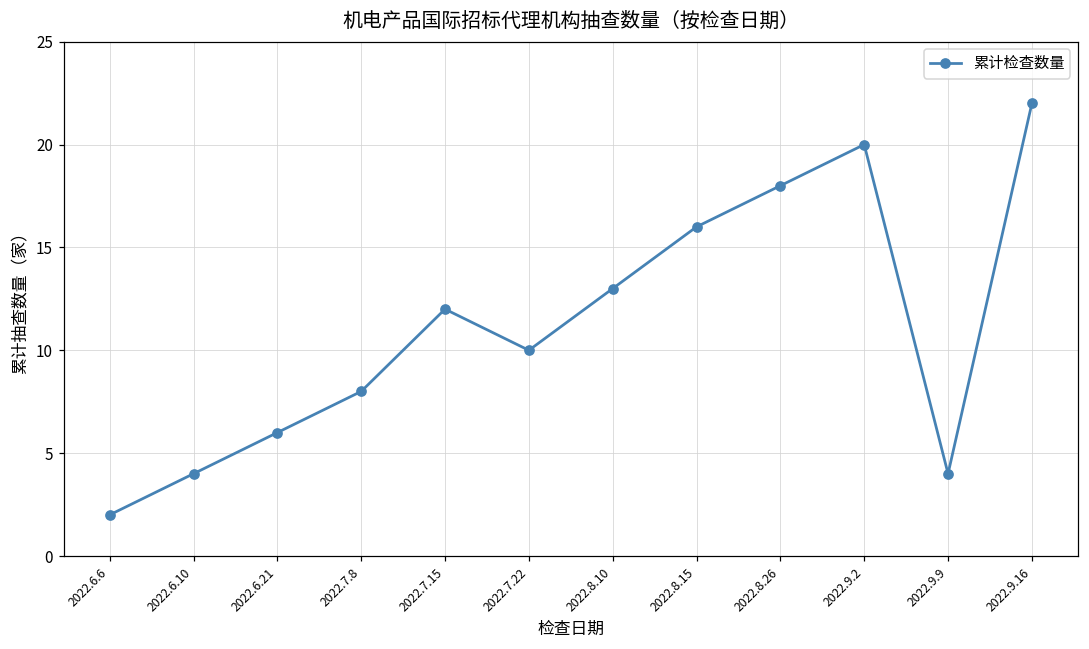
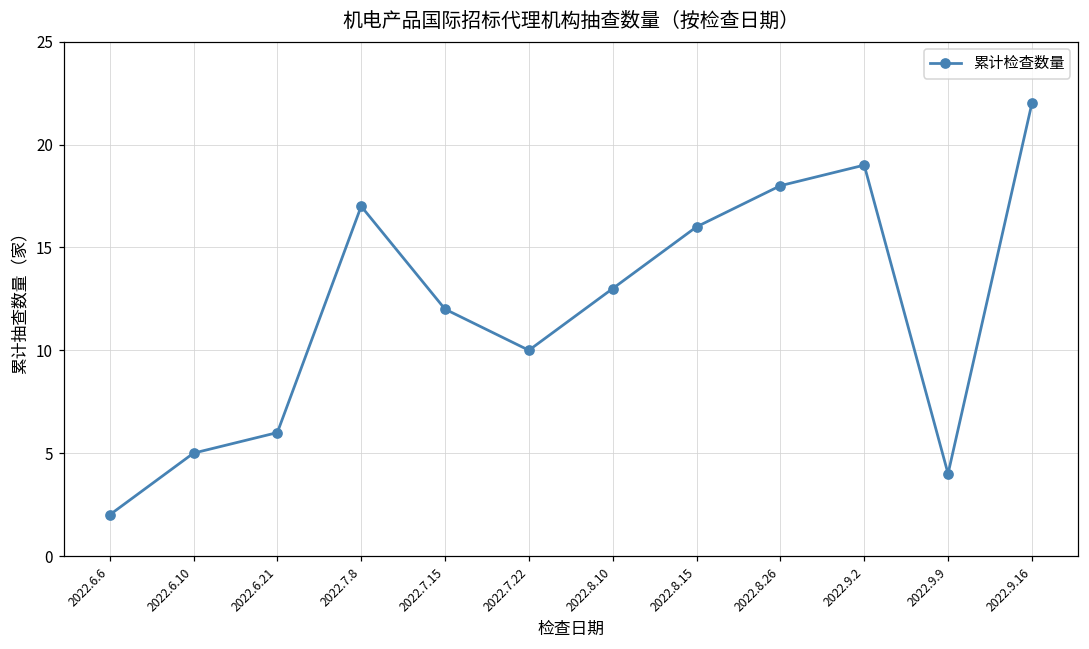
  {
    "2022.6.6": 2,
-   "2022.6.10": 4,
+   "2022.6.10": 5,
    "2022.6.21": 6,
-   "2022.7.8": 8,
+   "2022.7.8": 17,
    "2022.7.15": 12,
    "2022.7.22": 10,
    "2022.8.10": 13,
    "2022.8.15": 16,
    "2022.8.26": 18,
-   "2022.9.2": 20,
+   "2022.9.2": 19,
    "2022.9.9": 4,
    "2022.9.16": 22
  }
